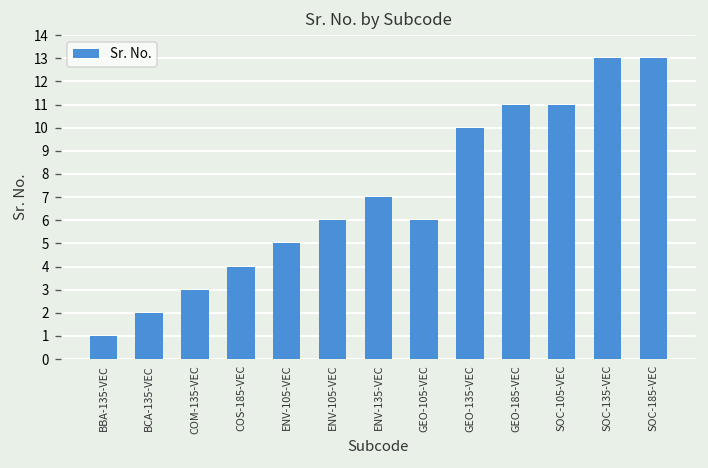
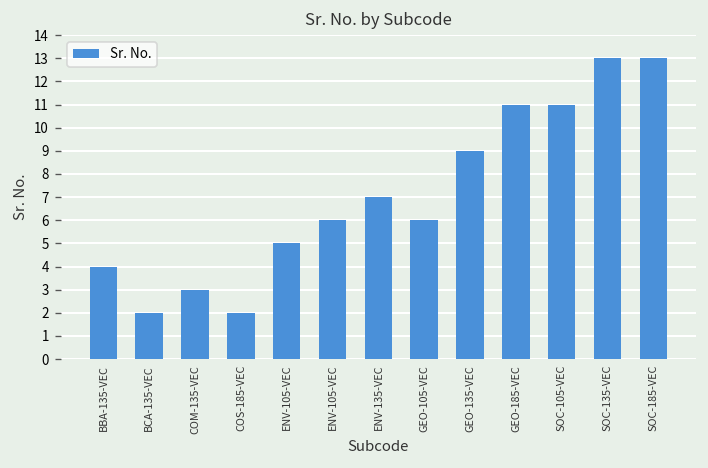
  {
-   "BBA-135-VEC": 1,
+   "BBA-135-VEC": 4,
    "BCA-135-VEC": 2,
    "COM-135-VEC": 3,
-   "COS-185-VEC": 4,
+   "COS-185-VEC": 2,
    "ENV-135-VEC": 7,
    "GEO-105-VEC": 6,
-   "GEO-135-VEC": 10,
+   "GEO-135-VEC": 9,
    "GEO-185-VEC": 11,
    "SOC-105-VEC": 11,
    "SOC-135-VEC": 13,
    "SOC-185-VEC": 13
  }
